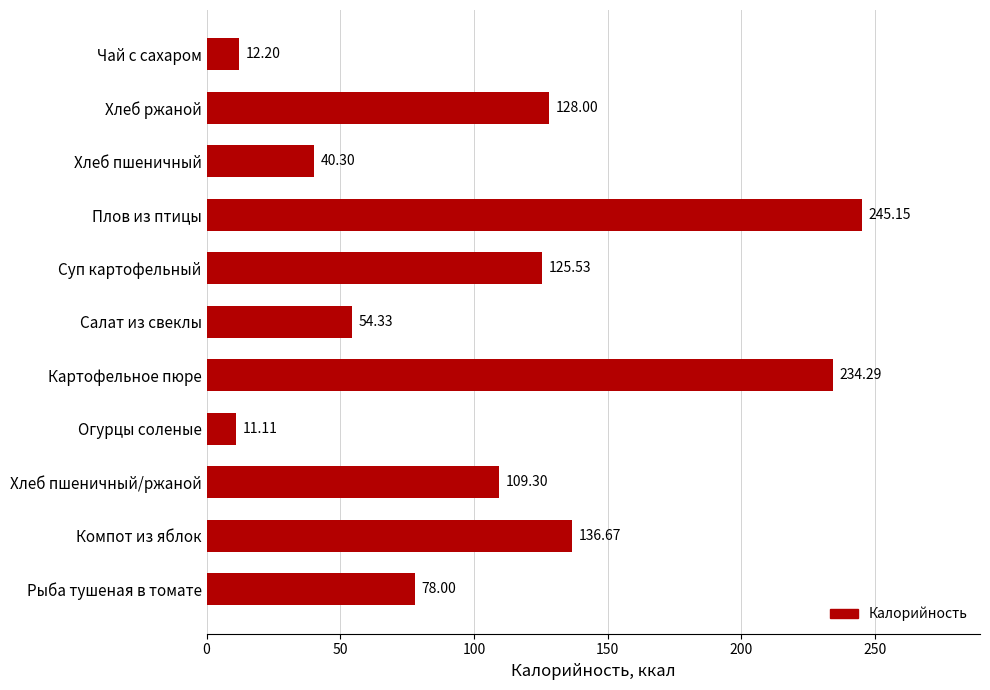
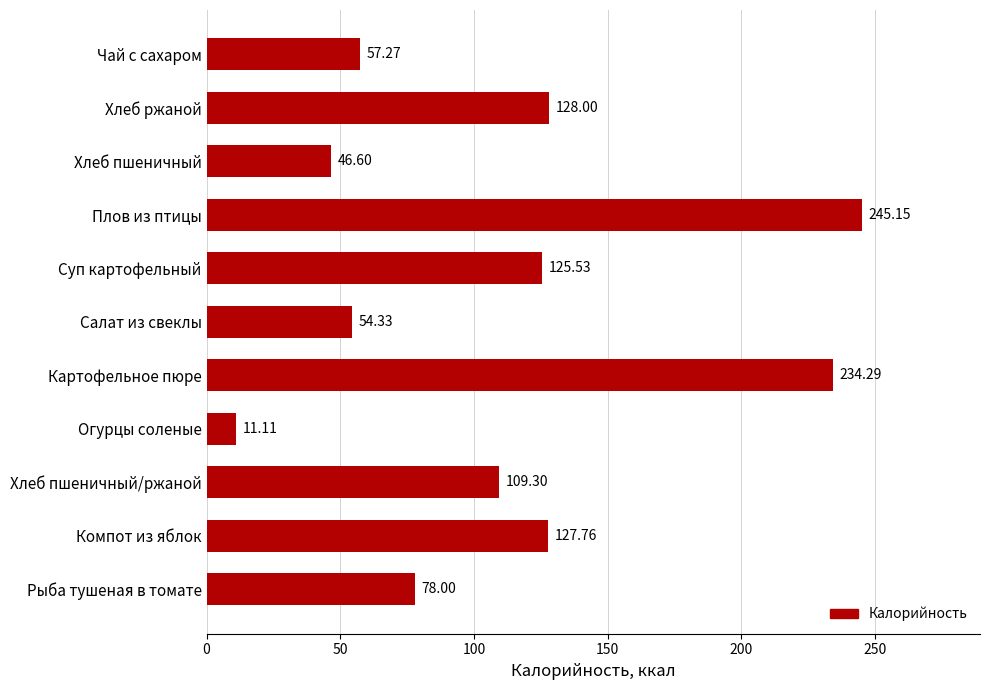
  {
-   "Чай с сахаром": 12.20,
+   "Чай с сахаром": 57.27,
    "Хлеб ржаной": 128.00,
-   "Хлеб пшеничный": 40.30,
+   "Хлеб пшеничный": 46.60,
    "Плов из птицы": 245.15,
    "Суп картофельный": 125.53,
    "Салат из свеклы": 54.33,
    "Картофельное пюре": 234.29,
    "Огурцы соленые": 11.11,
    "Хлеб пшеничный/ржаной": 109.30,
-   "Компот из яблок": 136.67,
+   "Компот из яблок": 127.76,
    "Рыба тушеная в томате": 78.00
  }
